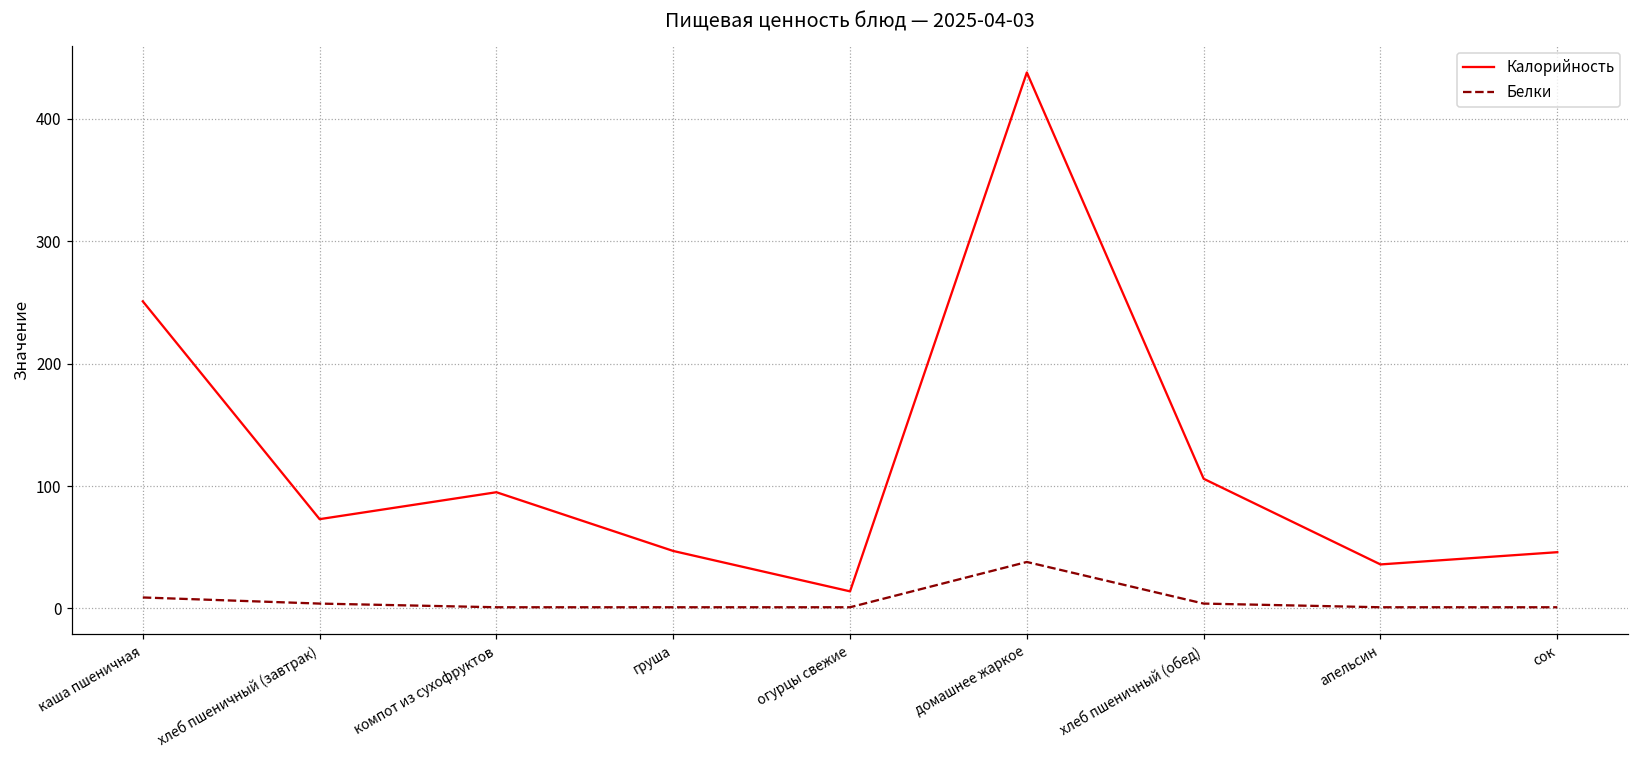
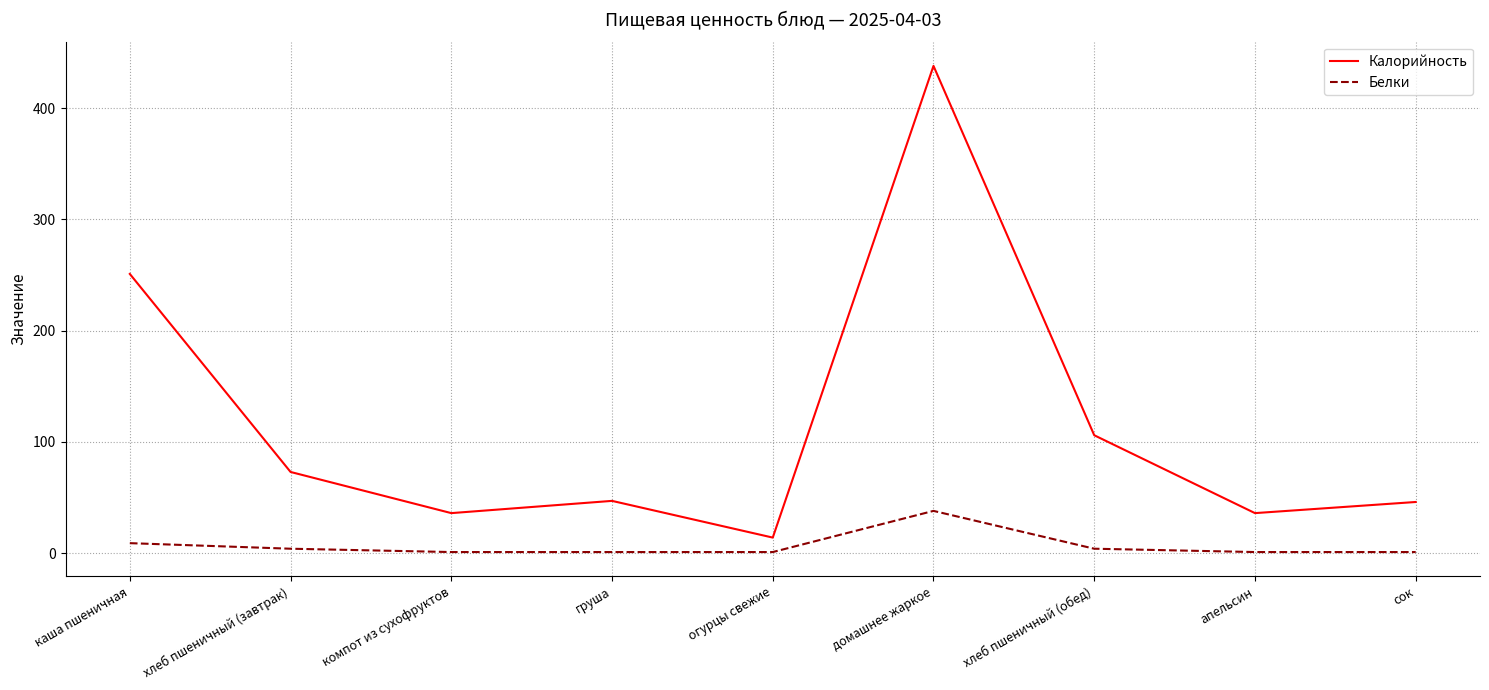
  {
    "Калорийность": {
      "каша пшеничная": 251,
      "хлеб пшеничный (завтрак)": 73,
-     "компот из сухофруктов": 95,
+     "компот из сухофруктов": 36,
      "груша": 47,
      "огурцы свежие": 14,
      "домашнее жаркое": 438,
      "хлеб пшеничный (обед)": 106,
      "апельсин": 36,
      "сок": 46
    },
    "Белки": {
      "каша пшеничная": 9,
      "хлеб пшеничный (завтрак)": 4,
      "компот из сухофруктов": 1,
      "груша": 1,
      "огурцы свежие": 1,
      "домашнее жаркое": 38,
      "хлеб пшеничный (обед)": 4,
      "апельсин": 1,
      "сок": 1
    }
  }
